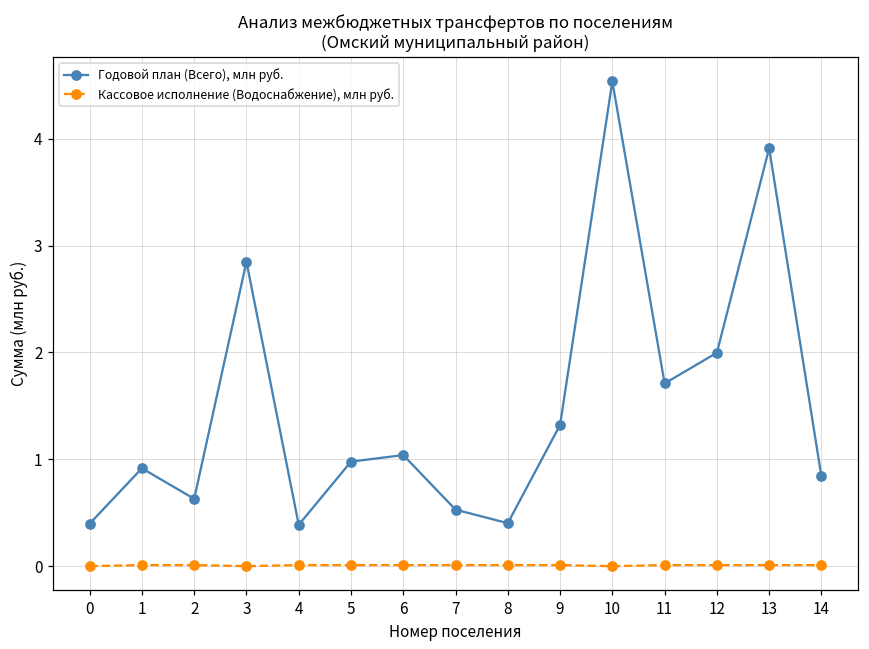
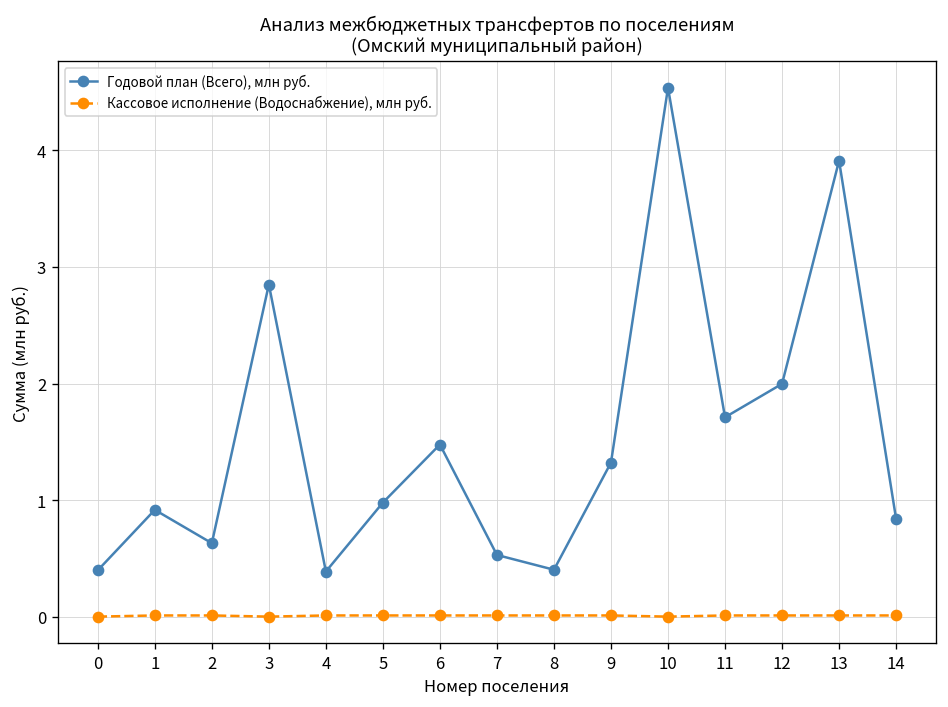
  {
    "Годовой план (Всего), млн руб.": {
      "0": 0.4,
      "1": 0.9,
      "2": 0.6,
      "3": 2.8,
      "4": 0.4,
      "5": 1.0,
-     "6": 1.0,
+     "6": 1.5,
      "7": 0.5,
      "8": 0.4,
      "9": 1.3,
      "10": 4.5,
      "11": 1.7,
      "12": 2.0,
      "13": 3.9,
      "14": 0.8
    },
    "Кассовое исполнение (Водоснабжение), млн руб.": {
      "0": 0.0,
      "1": 0.0,
      "2": 0.0,
      "3": 0.0,
      "4": 0.0,
      "5": 0.0,
      "6": 0.0,
      "7": 0.0,
      "8": 0.0,
      "9": 0.0,
      "10": 0.0,
      "11": 0.0,
      "12": 0.0,
      "13": 0.0,
      "14": 0.0
    }
  }
